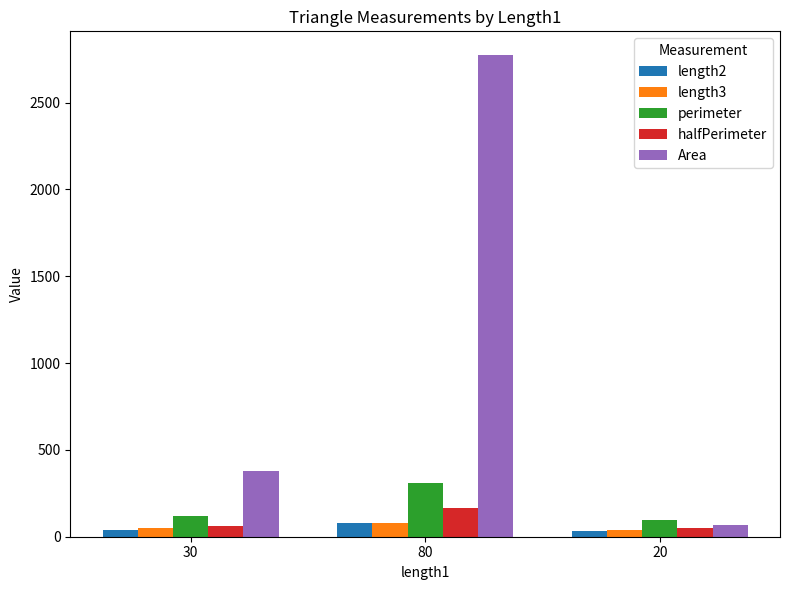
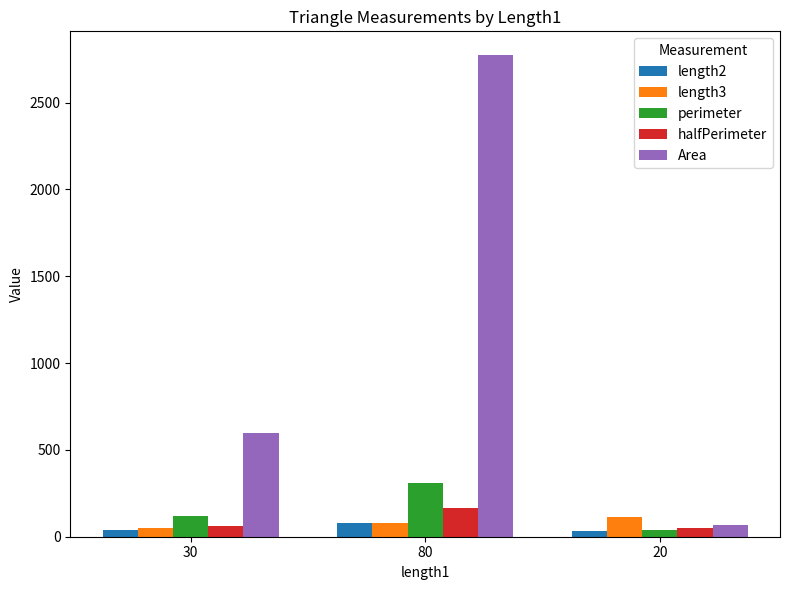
  {
    "length2": {
      "30": 40,
      "80": 80,
      "20": 40
    },
    "length3": {
      "30": 50,
      "80": 80,
-     "20": 40
+     "20": 110
    },
    "perimeter": {
      "30": 120,
      "80": 310,
-     "20": 100
+     "20": 40
    },
    "halfPerimeter": {
      "30": 60,
      "80": 170,
      "20": 50
    },
    "Area": {
-     "30": 380,
+     "30": 600,
      "80": 2770,
      "20": 70
    }
  }
